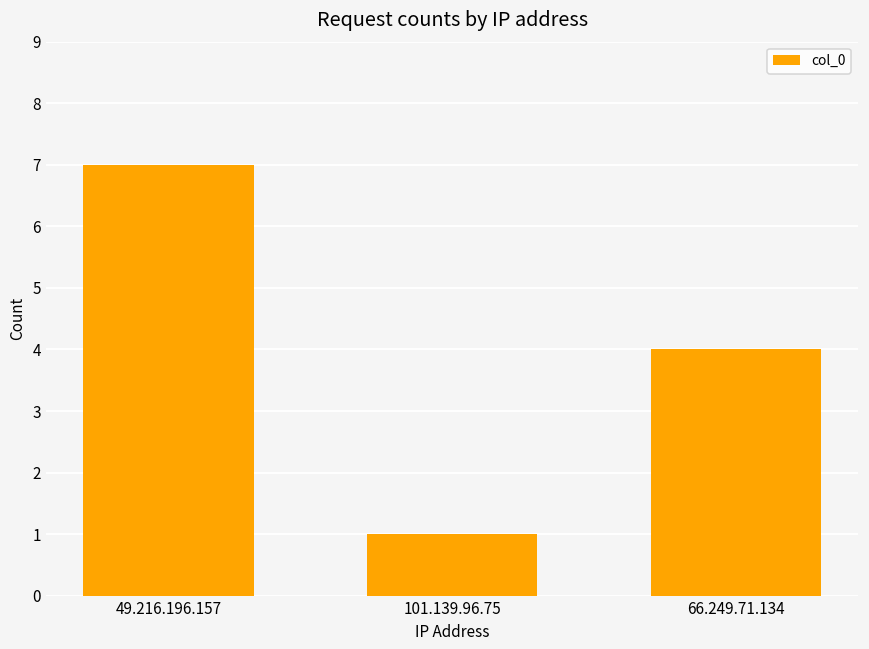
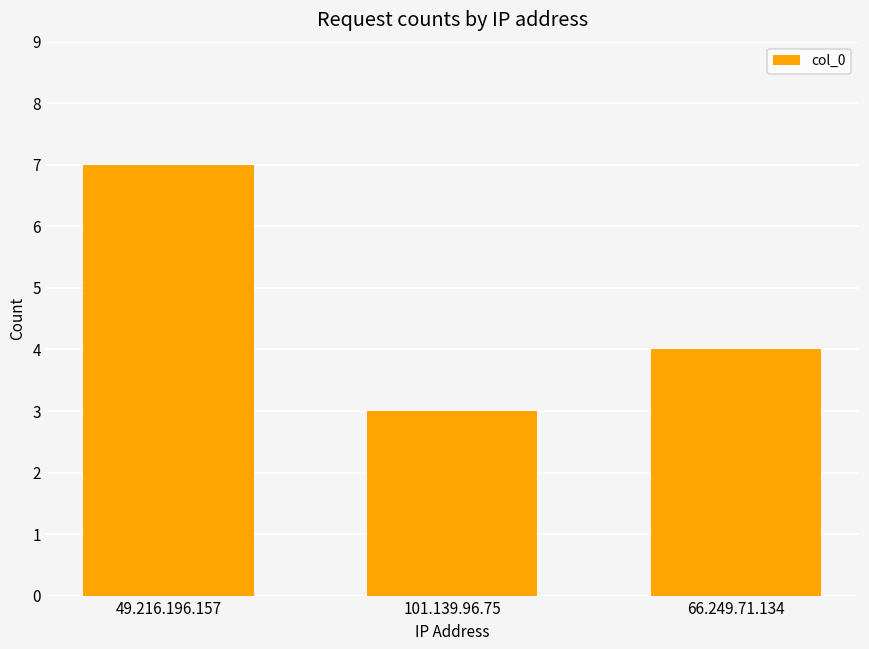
  {
    "49.216.196.157": 7,
-   "101.139.96.75": 1,
+   "101.139.96.75": 3,
    "66.249.71.134": 4
  }
